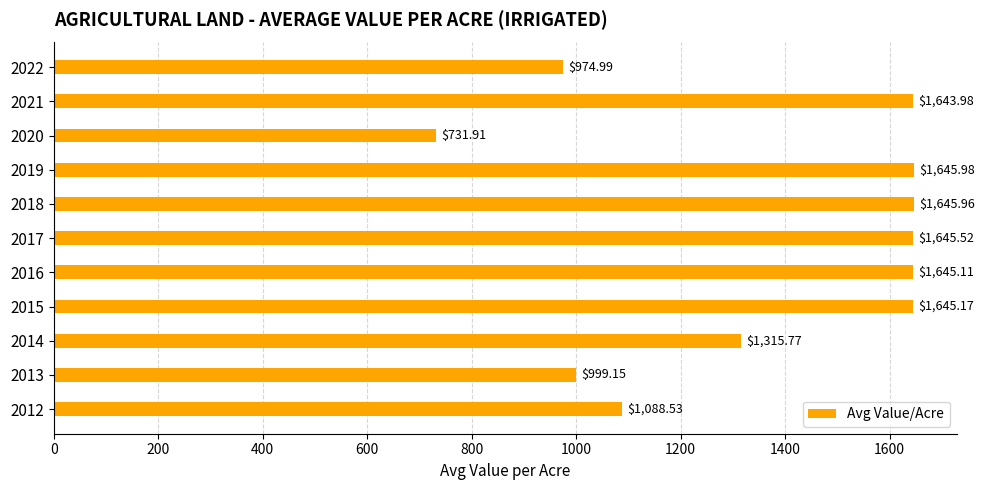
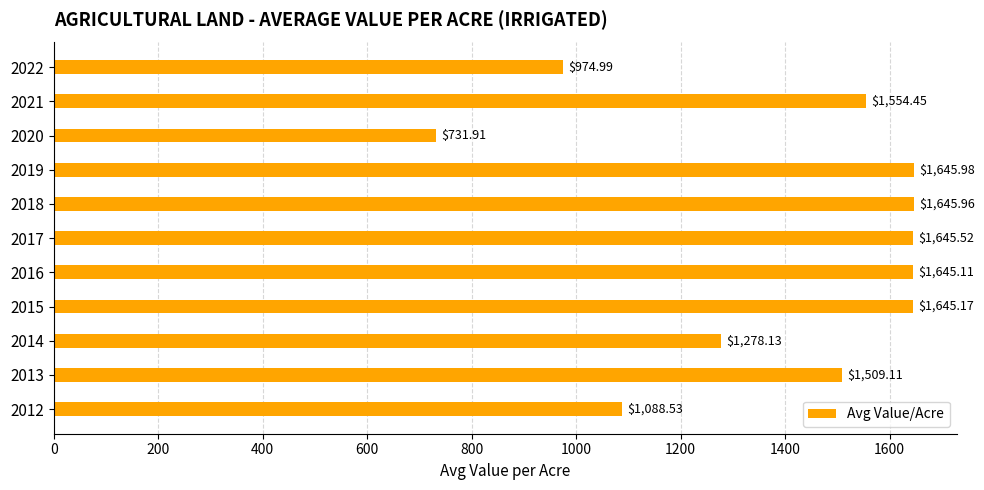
  {
    "2022": "$974.99",
-   "2021": "$1,643.98",
+   "2021": "$1,554.45",
    "2020": "$731.91",
    "2019": "$1,645.98",
    "2018": "$1,645.96",
    "2017": "$1,645.52",
    "2016": "$1,645.11",
    "2015": "$1,645.17",
-   "2014": "$1,315.77",
-   "2013": "$999.15",
+   "2014": "$1,278.13",
+   "2013": "$1,509.11",
    "2012": "$1,088.53"
  }
